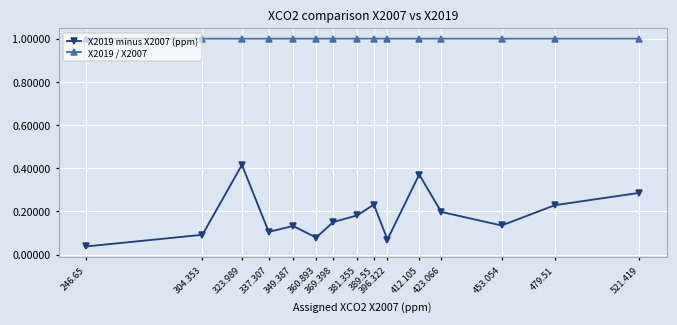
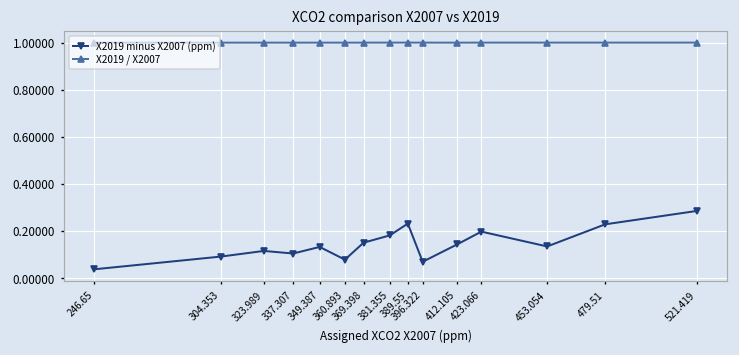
  {
    "X2019 minus X2007 (ppm)": {
      "246.65": 0.04,
      "304.353": 0.09,
-     "323.989": 0.42,
+     "323.989": 0.12,
      "337.307": 0.11,
      "349.387": 0.13,
      "360.893": 0.08,
      "369.398": 0.15,
      "381.355": 0.18,
      "389.55": 0.23,
      "396.322": 0.07,
-     "412.105": 0.37,
+     "412.105": 0.14,
      "423.066": 0.20,
      "453.054": 0.14,
      "479.51": 0.23,
      "521.419": 0.29
    },
    "X2019 / X2007": {
      "304.353": 1.00,
      "323.989": 1.00,
      "337.307": 1.00,
      "349.387": 1.00,
      "360.893": 1.00,
      "369.398": 1.00,
      "381.355": 1.00,
      "389.55": 1.00,
      "396.322": 1.00,
      "412.105": 1.00,
      "423.066": 1.00,
      "453.054": 1.00,
      "479.51": 1.00,
      "521.419": 1.00
    }
  }
